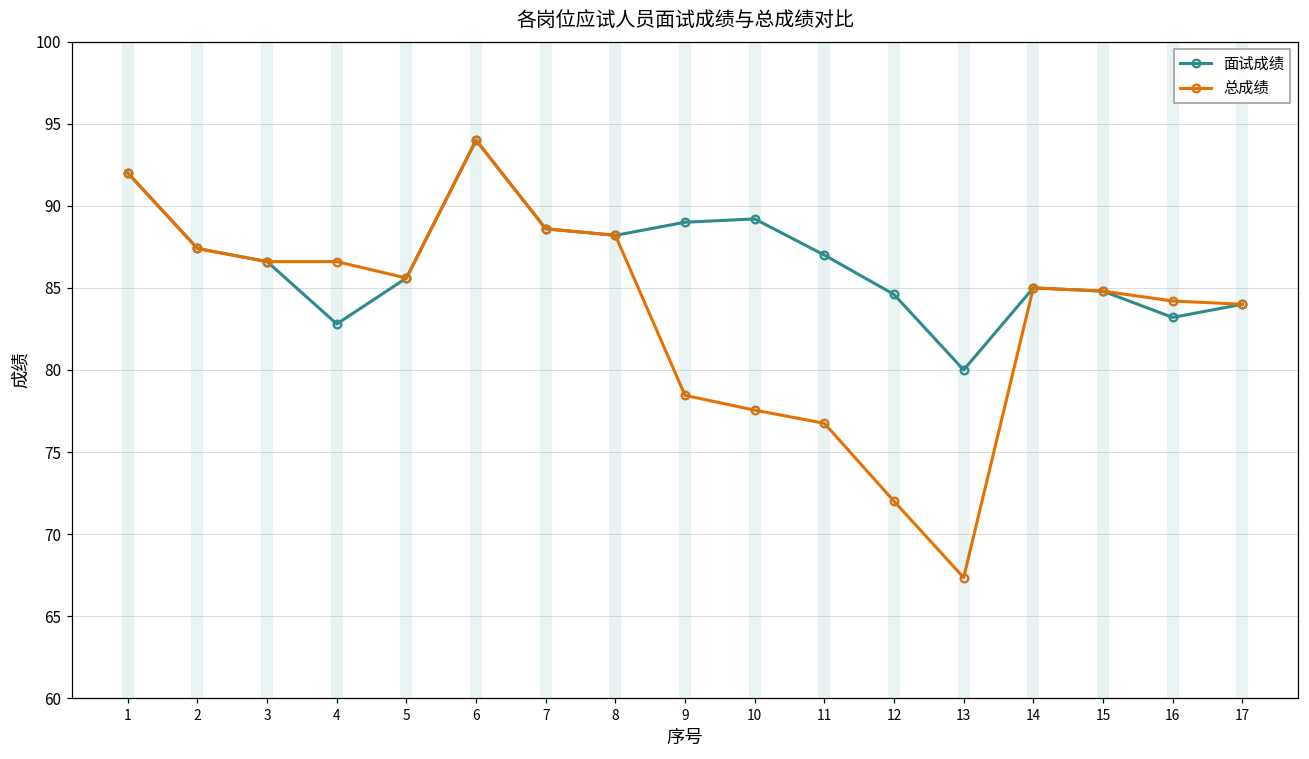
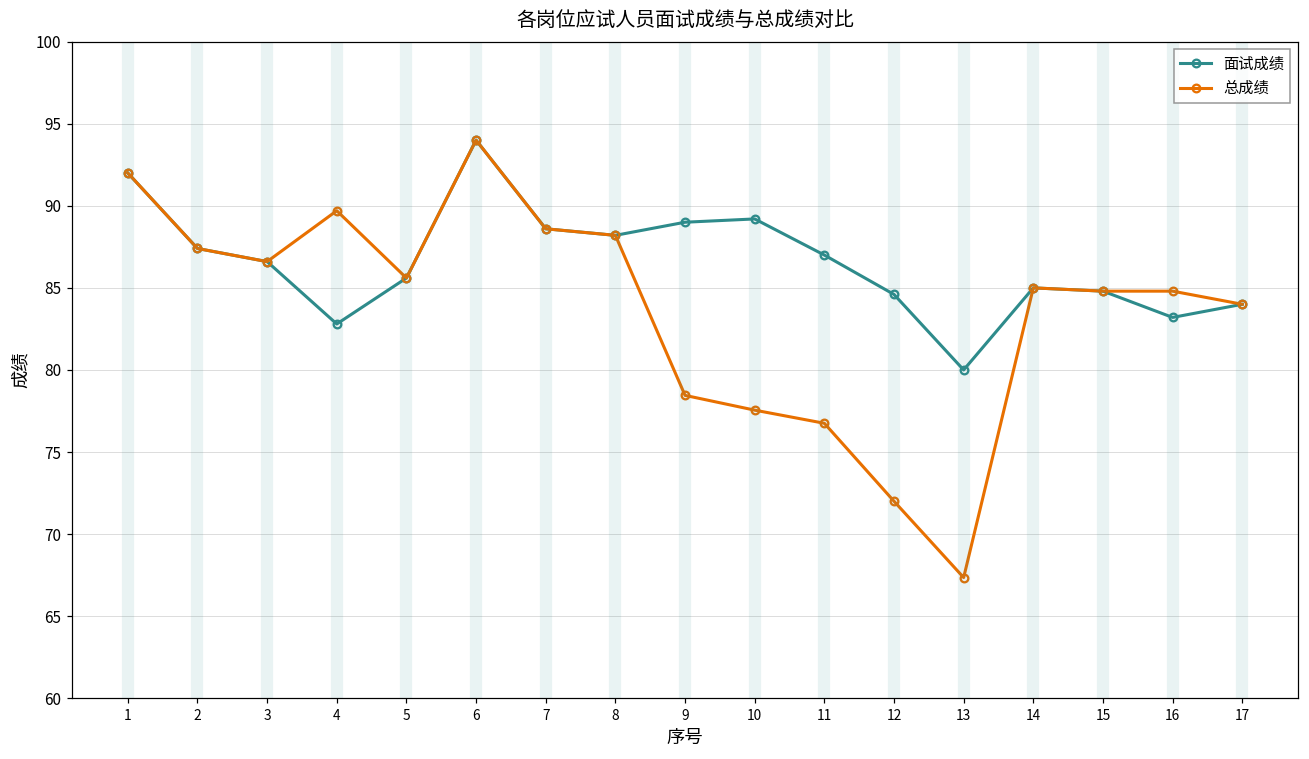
  {
    "面试成绩": {
      "4": 82.8,
      "9": 89.0,
      "10": 89.2,
      "11": 87.0,
      "12": 84.6,
      "13": 80.0,
      "16": 83.2
    },
    "总成绩": {
-     "4": 86.6,
+     "4": 89.7,
      "9": 78.5,
      "10": 77.6,
      "11": 76.8,
      "12": 72.0,
      "13": 67.4,
-     "16": 84.2
+     "16": 84.8
    }
  }
